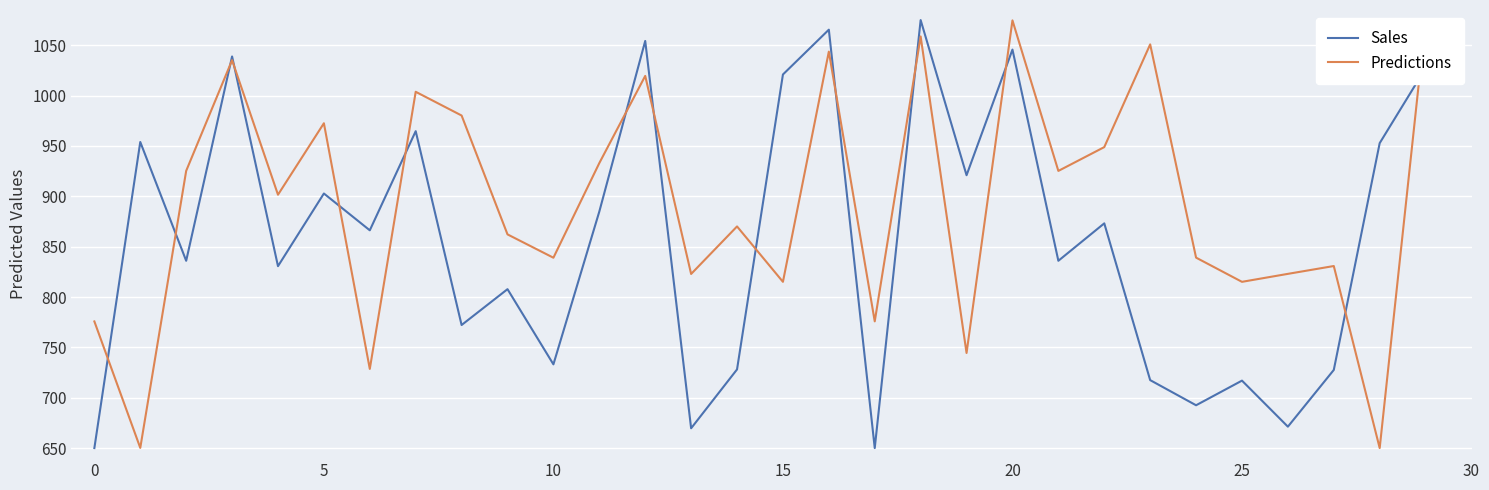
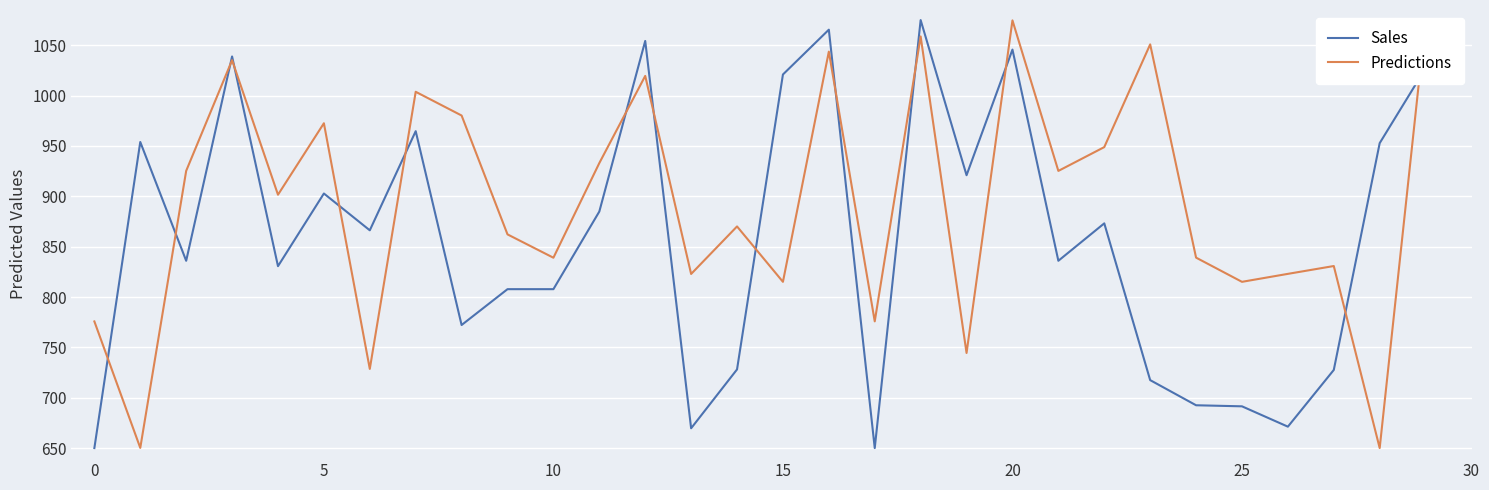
  {
    "Sales": {
      "0": 650,
      "5": 903,
-     "10": 733,
+     "10": 808,
      "15": 1021,
      "20": 1046,
-     "25": 717
+     "25": 691
    },
    "Predictions": {
      "0": 776,
      "5": 973,
      "10": 839,
      "15": 815,
      "20": 1075,
      "25": 815
    }
  }
